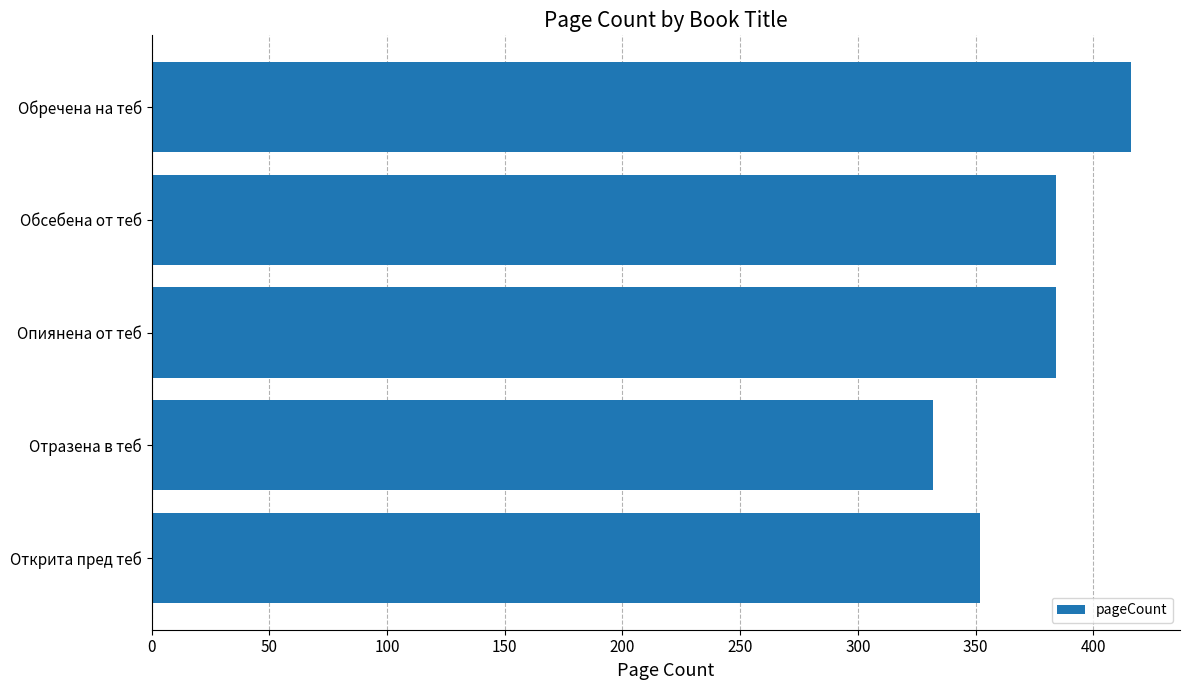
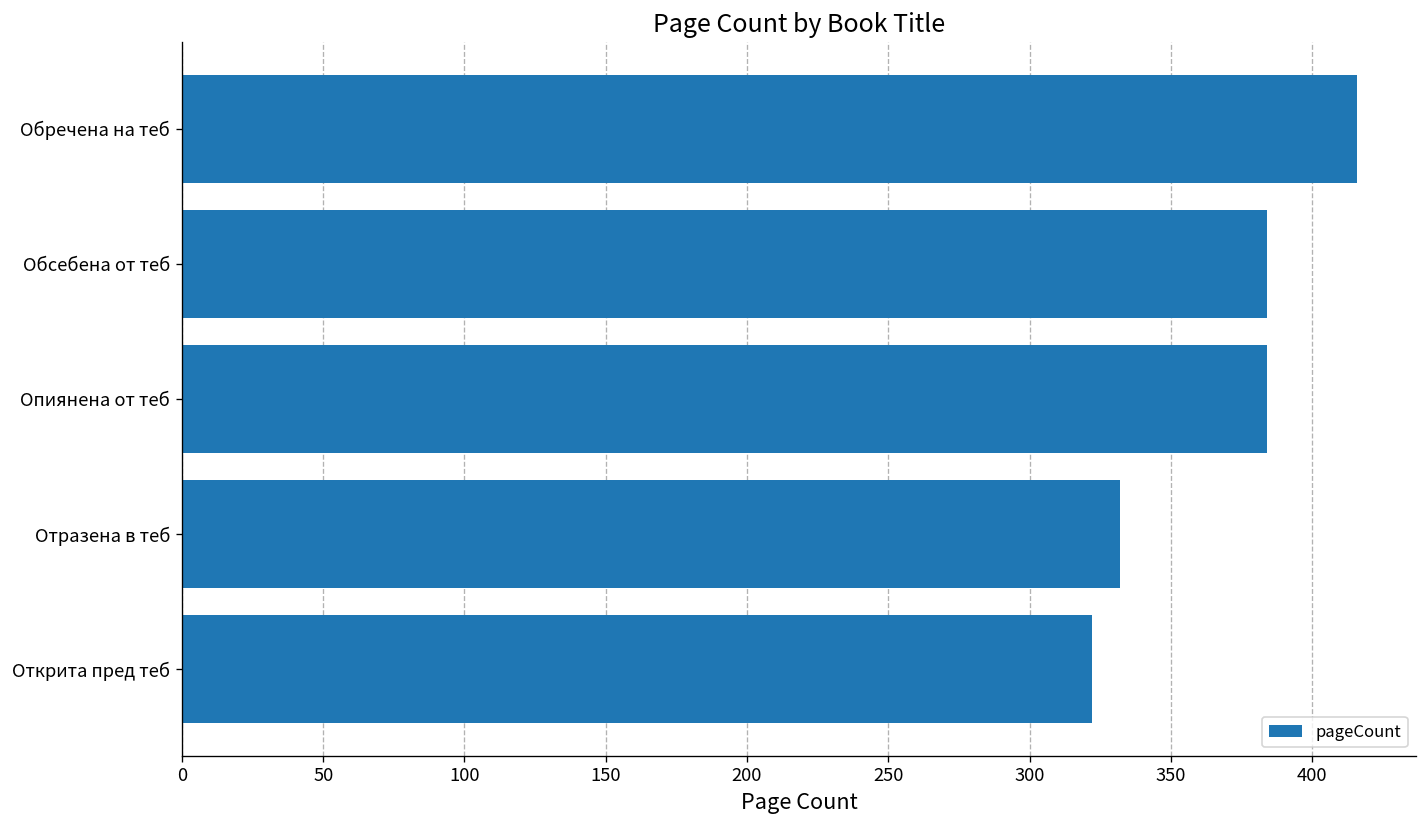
  {
    "Обречена на теб": 416,
    "Обсебена от теб": 384,
    "Опиянена от теб": 384,
    "Отразена в теб": 332,
-   "Открита пред теб": 352
+   "Открита пред теб": 322
  }
